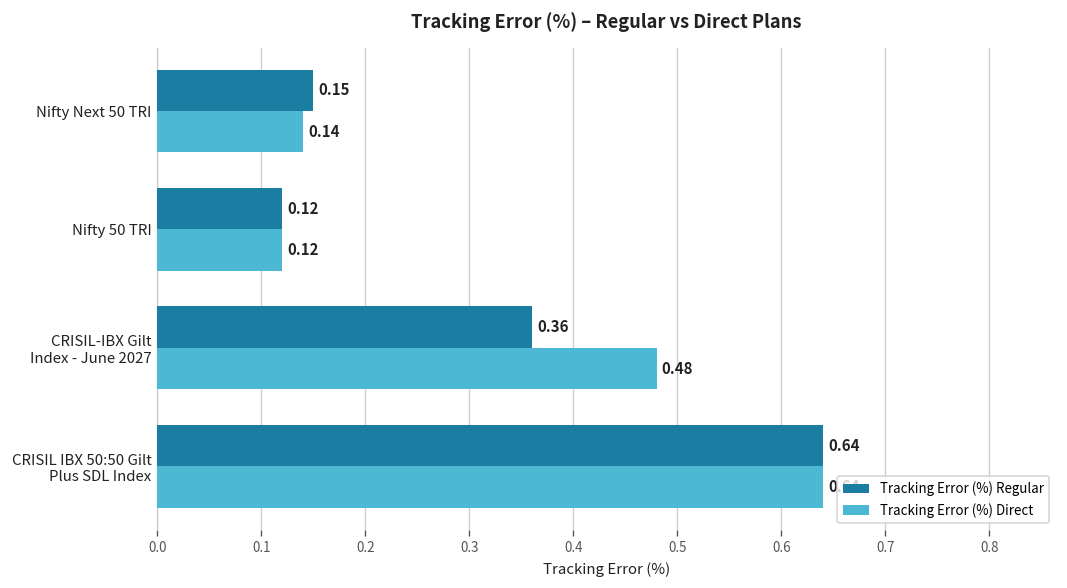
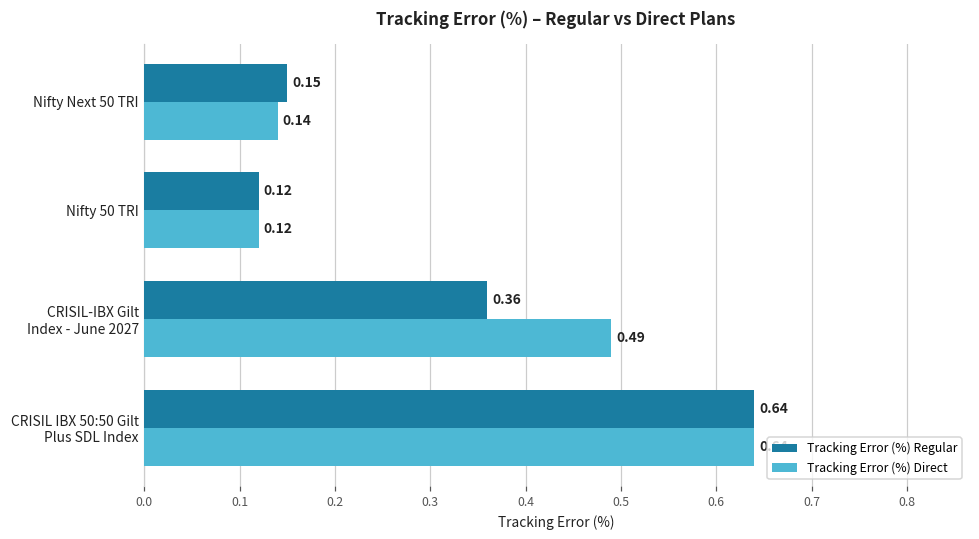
  {
    "Tracking Error (%) Regular": {
      "Nifty Next 50 TRI": 0.15,
      "Nifty 50 TRI": 0.12,
      "CRISIL-IBX Gilt Index - June 2027": 0.36,
      "CRISIL IBX 50:50 Gilt Plus SDL Index": 0.64
    },
    "Tracking Error (%) Direct": {
      "Nifty Next 50 TRI": 0.14,
      "Nifty 50 TRI": 0.12,
-     "CRISIL-IBX Gilt Index - June 2027": 0.48
+     "CRISIL-IBX Gilt Index - June 2027": 0.49
    }
  }
